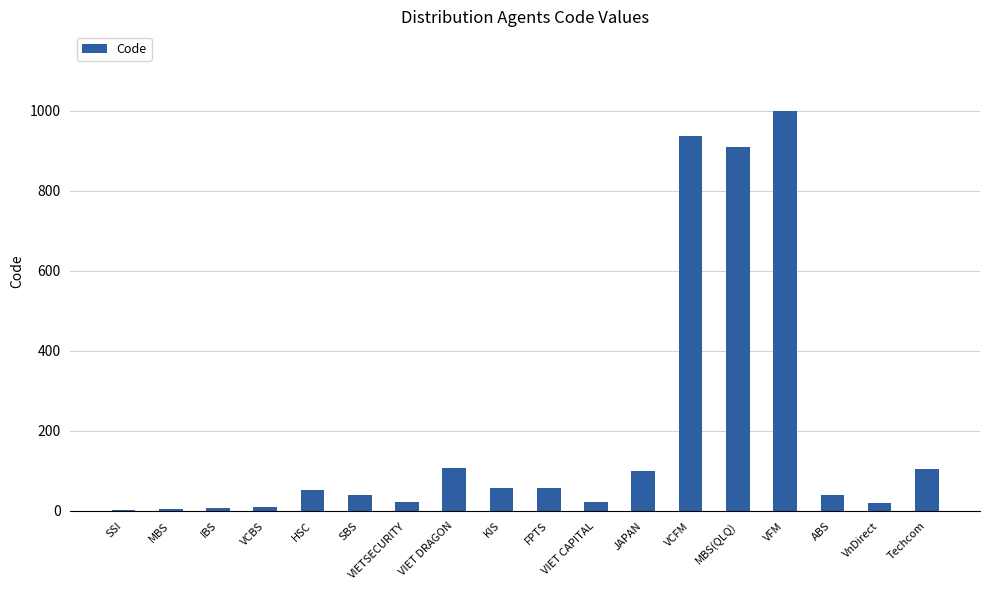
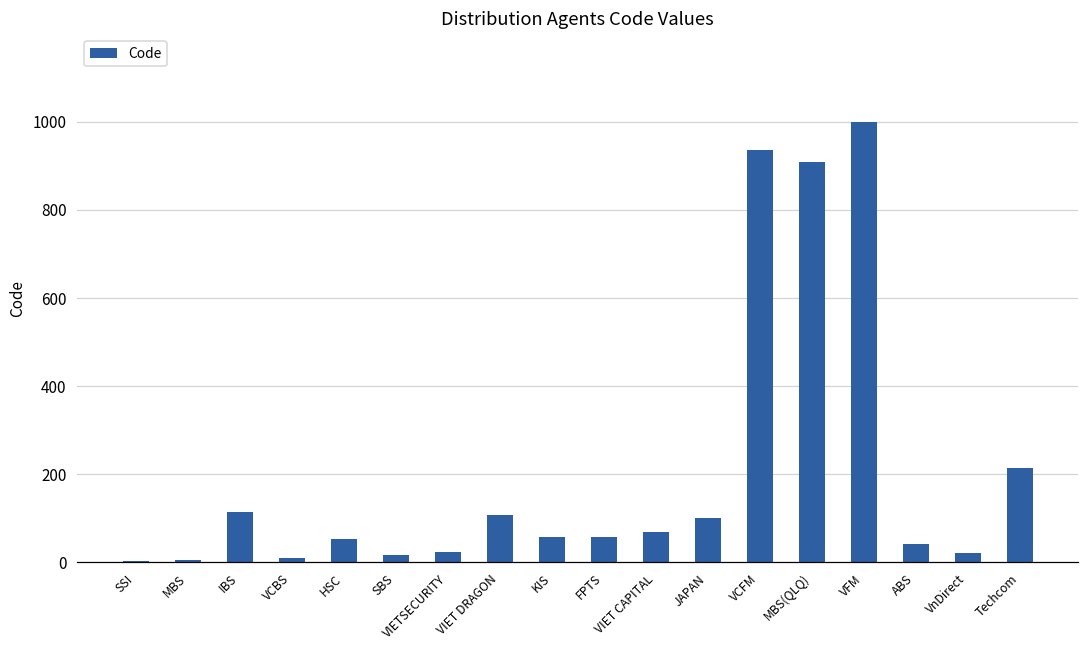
  {
-   "IBS": 10,
+   "IBS": 110,
    "VCBS": 10,
    "HSC": 50,
-   "SBS": 40,
+   "SBS": 20,
    "VIETSECURITY": 20,
    "VIET DRAGON": 110,
    "KIS": 60,
    "FPTS": 60,
-   "VIET CAPITAL": 20,
+   "VIET CAPITAL": 70,
    "JAPAN": 100,
    "VCFM": 940,
    "MBS(QLQ)": 910,
    "VFM": 1000,
    "ABS": 40,
    "VnDirect": 20,
-   "Techcom": 110
+   "Techcom": 210
  }
